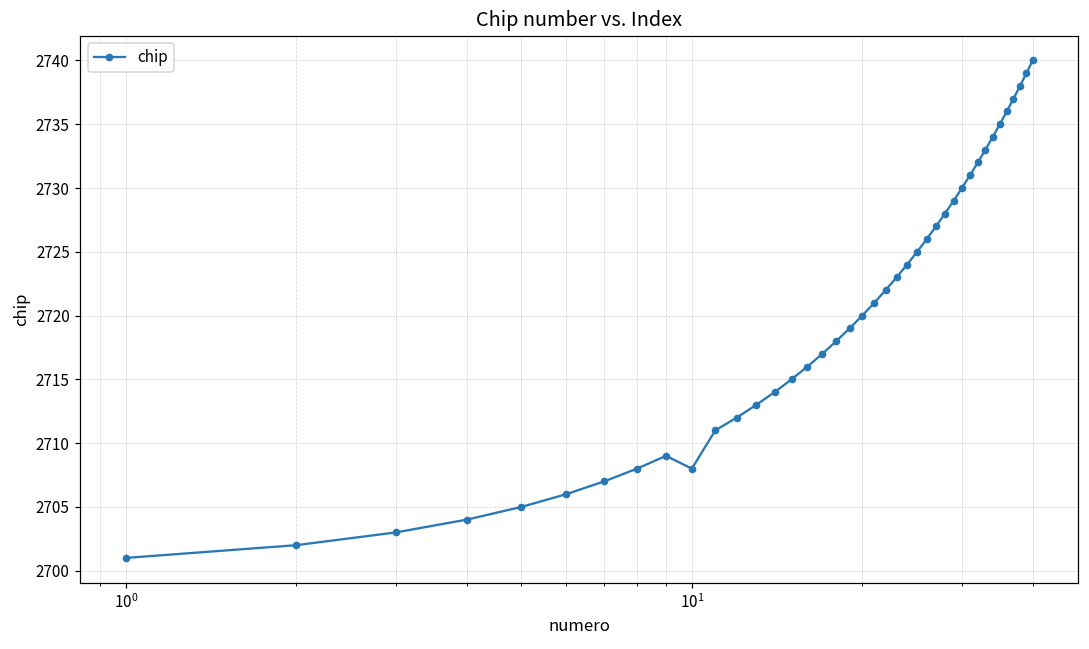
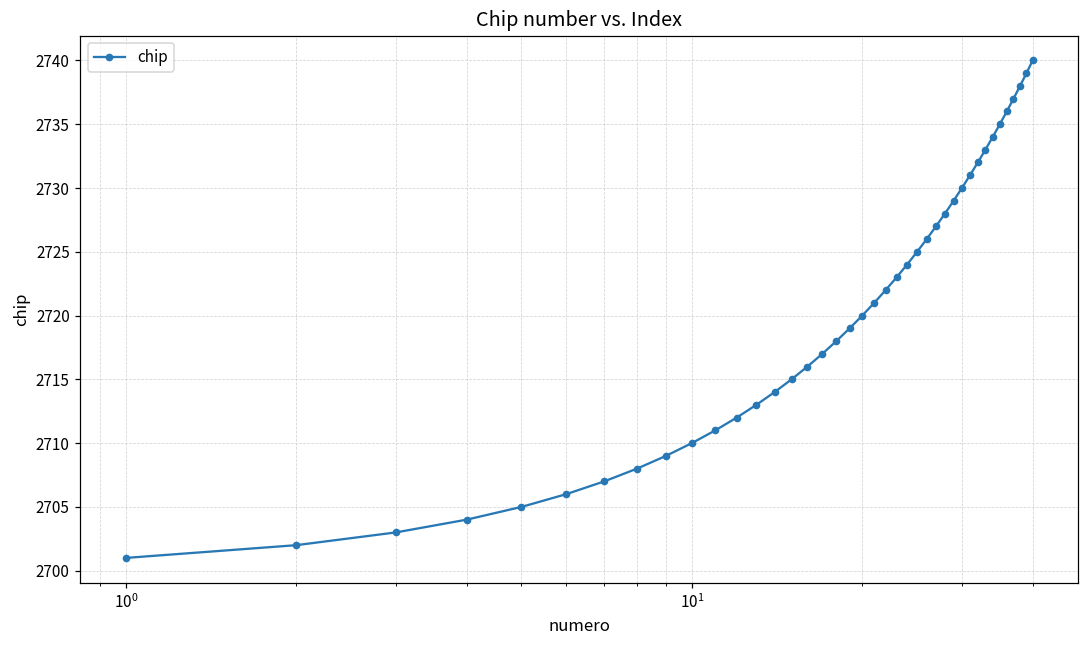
  {
    "10^0": 2701,
-   "10^1": 2708
+   "10^1": 2710
  }
